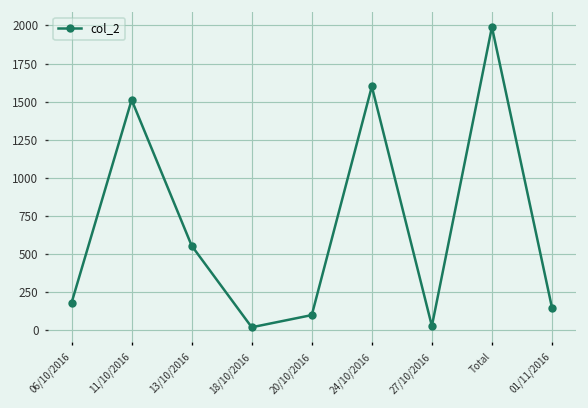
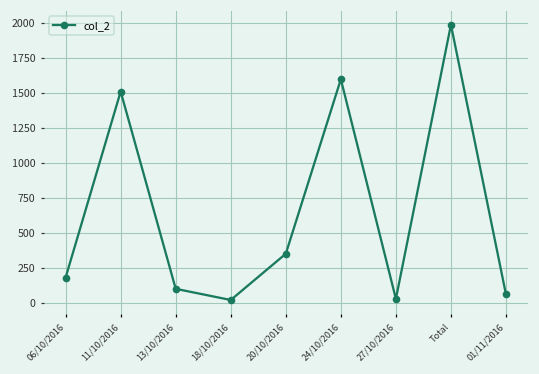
  {
    "06/10/2016": 180,
    "11/10/2016": 1510,
-   "13/10/2016": 560,
+   "13/10/2016": 100,
    "18/10/2016": 20,
-   "20/10/2016": 100,
+   "20/10/2016": 350,
    "24/10/2016": 1600,
    "27/10/2016": 30,
    "Total": 1990,
-   "01/11/2016": 150
+   "01/11/2016": 60
  }
